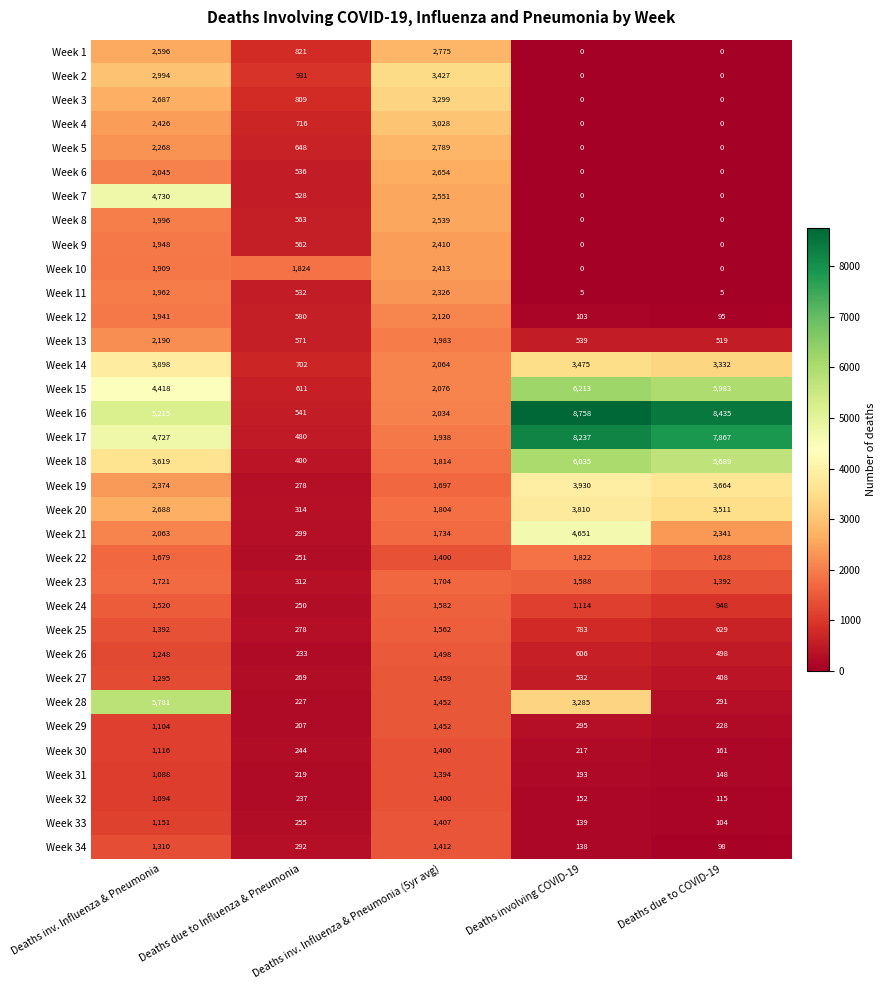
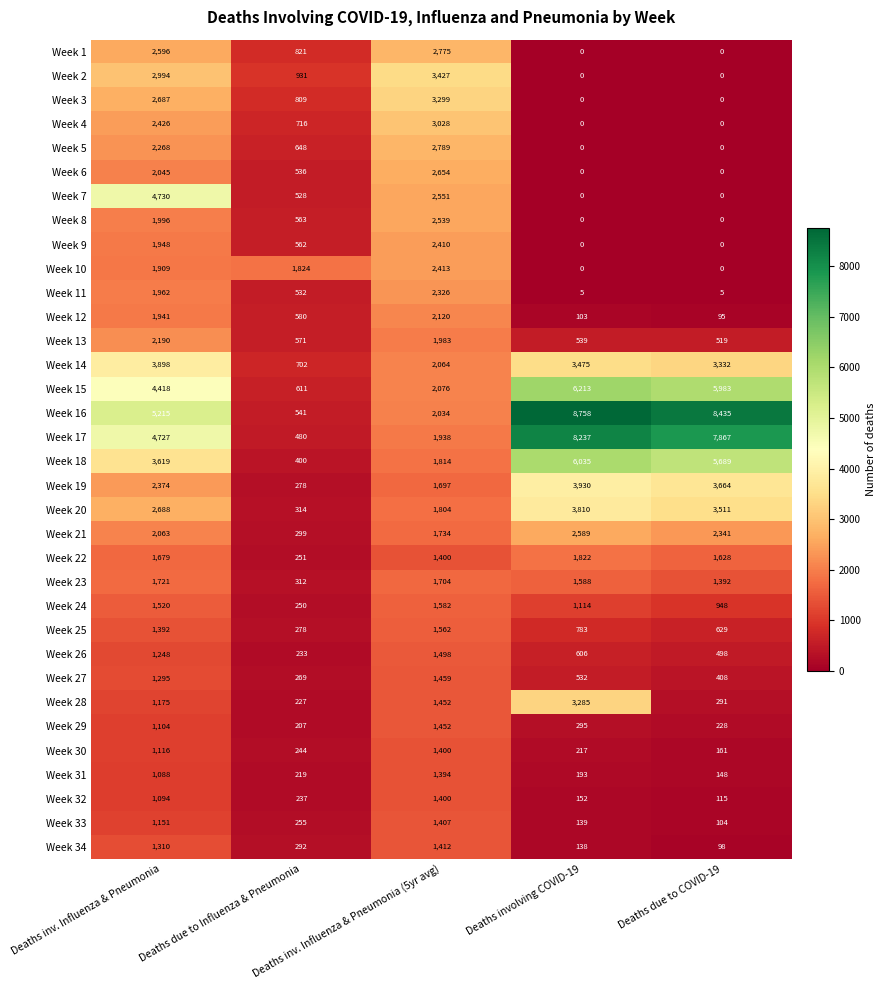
  {
    "Week 1": {
      "Deaths inv. Influenza & Pneumonia": "2,596",
      "Deaths due to Influenza & Pneumonia": "821",
      "Deaths inv. Influenza & Pneumonia (5yr avg)": "2,775",
      "Deaths involving COVID-19": "0",
      "Deaths due to COVID-19": "0"
    },
    "Week 2": {
      "Deaths inv. Influenza & Pneumonia": "2,994",
      "Deaths due to Influenza & Pneumonia": "931",
      "Deaths inv. Influenza & Pneumonia (5yr avg)": "3,427",
      "Deaths involving COVID-19": "0",
      "Deaths due to COVID-19": "0"
    },
    "Week 3": {
      "Deaths inv. Influenza & Pneumonia": "2,687",
      "Deaths due to Influenza & Pneumonia": "809",
      "Deaths inv. Influenza & Pneumonia (5yr avg)": "3,299",
      "Deaths involving COVID-19": "0",
      "Deaths due to COVID-19": "0"
    },
    "Week 4": {
      "Deaths inv. Influenza & Pneumonia": "2,426",
      "Deaths due to Influenza & Pneumonia": "716",
      "Deaths inv. Influenza & Pneumonia (5yr avg)": "3,028",
      "Deaths involving COVID-19": "0",
      "Deaths due to COVID-19": "0"
    },
    "Week 5": {
      "Deaths inv. Influenza & Pneumonia": "2,268",
      "Deaths due to Influenza & Pneumonia": "648",
      "Deaths inv. Influenza & Pneumonia (5yr avg)": "2,789",
      "Deaths involving COVID-19": "0",
      "Deaths due to COVID-19": "0"
    },
    "Week 6": {
      "Deaths inv. Influenza & Pneumonia": "2,045",
      "Deaths due to Influenza & Pneumonia": "536",
      "Deaths inv. Influenza & Pneumonia (5yr avg)": "2,654",
      "Deaths involving COVID-19": "0",
      "Deaths due to COVID-19": "0"
    },
    "Week 7": {
      "Deaths inv. Influenza & Pneumonia": "4,730",
      "Deaths due to Influenza & Pneumonia": "528",
      "Deaths inv. Influenza & Pneumonia (5yr avg)": "2,551",
      "Deaths involving COVID-19": "0",
      "Deaths due to COVID-19": "0"
    },
    "Week 8": {
      "Deaths inv. Influenza & Pneumonia": "1,996",
      "Deaths due to Influenza & Pneumonia": "563",
      "Deaths inv. Influenza & Pneumonia (5yr avg)": "2,539",
      "Deaths involving COVID-19": "0",
      "Deaths due to COVID-19": "0"
    },
    "Week 9": {
      "Deaths inv. Influenza & Pneumonia": "1,948",
      "Deaths due to Influenza & Pneumonia": "562",
      "Deaths inv. Influenza & Pneumonia (5yr avg)": "2,410",
      "Deaths involving COVID-19": "0",
      "Deaths due to COVID-19": "0"
    },
    "Week 10": {
      "Deaths inv. Influenza & Pneumonia": "1,909",
      "Deaths due to Influenza & Pneumonia": "1,824",
      "Deaths inv. Influenza & Pneumonia (5yr avg)": "2,413",
      "Deaths involving COVID-19": "0",
      "Deaths due to COVID-19": "0"
    },
    "Week 11": {
      "Deaths inv. Influenza & Pneumonia": "1,962",
      "Deaths due to Influenza & Pneumonia": "532",
      "Deaths inv. Influenza & Pneumonia (5yr avg)": "2,326",
      "Deaths involving COVID-19": "5",
      "Deaths due to COVID-19": "5"
    },
    "Week 12": {
      "Deaths inv. Influenza & Pneumonia": "1,941",
      "Deaths due to Influenza & Pneumonia": "580",
      "Deaths inv. Influenza & Pneumonia (5yr avg)": "2,120",
      "Deaths involving COVID-19": "103",
      "Deaths due to COVID-19": "95"
    },
    "Week 13": {
      "Deaths inv. Influenza & Pneumonia": "2,190",
      "Deaths due to Influenza & Pneumonia": "571",
      "Deaths inv. Influenza & Pneumonia (5yr avg)": "1,983",
      "Deaths involving COVID-19": "539",
      "Deaths due to COVID-19": "519"
    },
    "Week 14": {
      "Deaths inv. Influenza & Pneumonia": "3,898",
      "Deaths due to Influenza & Pneumonia": "702",
      "Deaths inv. Influenza & Pneumonia (5yr avg)": "2,064",
      "Deaths involving COVID-19": "3,475",
      "Deaths due to COVID-19": "3,332"
    },
    "Week 15": {
      "Deaths inv. Influenza & Pneumonia": "4,418",
      "Deaths due to Influenza & Pneumonia": "611",
      "Deaths inv. Influenza & Pneumonia (5yr avg)": "2,076",
      "Deaths involving COVID-19": "6,213",
      "Deaths due to COVID-19": "5,983"
    },
    "Week 16": {
      "Deaths inv. Influenza & Pneumonia": "5,215",
      "Deaths due to Influenza & Pneumonia": "541",
      "Deaths inv. Influenza & Pneumonia (5yr avg)": "2,034",
      "Deaths involving COVID-19": "8,758",
      "Deaths due to COVID-19": "8,435"
    },
    "Week 17": {
      "Deaths inv. Influenza & Pneumonia": "4,727",
      "Deaths due to Influenza & Pneumonia": "480",
      "Deaths inv. Influenza & Pneumonia (5yr avg)": "1,938",
      "Deaths involving COVID-19": "8,237",
      "Deaths due to COVID-19": "7,867"
    },
    "Week 18": {
      "Deaths inv. Influenza & Pneumonia": "3,619",
      "Deaths due to Influenza & Pneumonia": "400",
      "Deaths inv. Influenza & Pneumonia (5yr avg)": "1,814",
      "Deaths involving COVID-19": "6,035",
      "Deaths due to COVID-19": "5,689"
    },
    "Week 19": {
      "Deaths inv. Influenza & Pneumonia": "2,374",
      "Deaths due to Influenza & Pneumonia": "278",
      "Deaths inv. Influenza & Pneumonia (5yr avg)": "1,697",
      "Deaths involving COVID-19": "3,930",
      "Deaths due to COVID-19": "3,664"
    },
    "Week 20": {
      "Deaths inv. Influenza & Pneumonia": "2,688",
      "Deaths due to Influenza & Pneumonia": "314",
      "Deaths inv. Influenza & Pneumonia (5yr avg)": "1,804",
      "Deaths involving COVID-19": "3,810",
      "Deaths due to COVID-19": "3,511"
    },
    "Week 21": {
      "Deaths inv. Influenza & Pneumonia": "2,063",
      "Deaths due to Influenza & Pneumonia": "299",
      "Deaths inv. Influenza & Pneumonia (5yr avg)": "1,734",
-     "Deaths involving COVID-19": "4,651",
+     "Deaths involving COVID-19": "2,589",
      "Deaths due to COVID-19": "2,341"
    },
    "Week 22": {
      "Deaths inv. Influenza & Pneumonia": "1,679",
      "Deaths due to Influenza & Pneumonia": "251",
      "Deaths inv. Influenza & Pneumonia (5yr avg)": "1,400",
      "Deaths involving COVID-19": "1,822",
      "Deaths due to COVID-19": "1,628"
    },
    "Week 23": {
      "Deaths inv. Influenza & Pneumonia": "1,721",
      "Deaths due to Influenza & Pneumonia": "312",
      "Deaths inv. Influenza & Pneumonia (5yr avg)": "1,704",
      "Deaths involving COVID-19": "1,588",
      "Deaths due to COVID-19": "1,392"
    },
    "Week 24": {
      "Deaths inv. Influenza & Pneumonia": "1,520",
      "Deaths due to Influenza & Pneumonia": "250",
      "Deaths inv. Influenza & Pneumonia (5yr avg)": "1,582",
      "Deaths involving COVID-19": "1,114",
      "Deaths due to COVID-19": "948"
    },
    "Week 25": {
      "Deaths inv. Influenza & Pneumonia": "1,392",
      "Deaths due to Influenza & Pneumonia": "278",
      "Deaths inv. Influenza & Pneumonia (5yr avg)": "1,562",
      "Deaths involving COVID-19": "783",
      "Deaths due to COVID-19": "629"
    },
    "Week 26": {
      "Deaths inv. Influenza & Pneumonia": "1,248",
      "Deaths due to Influenza & Pneumonia": "233",
      "Deaths inv. Influenza & Pneumonia (5yr avg)": "1,498",
      "Deaths involving COVID-19": "606",
      "Deaths due to COVID-19": "498"
    },
    "Week 27": {
      "Deaths inv. Influenza & Pneumonia": "1,295",
      "Deaths due to Influenza & Pneumonia": "269",
      "Deaths inv. Influenza & Pneumonia (5yr avg)": "1,459",
      "Deaths involving COVID-19": "532",
      "Deaths due to COVID-19": "408"
    },
    "Week 28": {
-     "Deaths inv. Influenza & Pneumonia": "5,781",
+     "Deaths inv. Influenza & Pneumonia": "1,175",
      "Deaths due to Influenza & Pneumonia": "227",
      "Deaths inv. Influenza & Pneumonia (5yr avg)": "1,452",
      "Deaths involving COVID-19": "3,285",
      "Deaths due to COVID-19": "291"
    },
    "Week 29": {
      "Deaths inv. Influenza & Pneumonia": "1,104",
      "Deaths due to Influenza & Pneumonia": "207",
      "Deaths inv. Influenza & Pneumonia (5yr avg)": "1,452",
      "Deaths involving COVID-19": "295",
      "Deaths due to COVID-19": "228"
    },
    "Week 30": {
      "Deaths inv. Influenza & Pneumonia": "1,116",
      "Deaths due to Influenza & Pneumonia": "244",
      "Deaths inv. Influenza & Pneumonia (5yr avg)": "1,400",
      "Deaths involving COVID-19": "217",
      "Deaths due to COVID-19": "161"
    },
    "Week 31": {
      "Deaths inv. Influenza & Pneumonia": "1,088",
      "Deaths due to Influenza & Pneumonia": "219",
      "Deaths inv. Influenza & Pneumonia (5yr avg)": "1,394",
      "Deaths involving COVID-19": "193",
      "Deaths due to COVID-19": "148"
    },
    "Week 32": {
      "Deaths inv. Influenza & Pneumonia": "1,094",
      "Deaths due to Influenza & Pneumonia": "237",
      "Deaths inv. Influenza & Pneumonia (5yr avg)": "1,400",
      "Deaths involving COVID-19": "152",
      "Deaths due to COVID-19": "115"
    },
    "Week 33": {
      "Deaths inv. Influenza & Pneumonia": "1,151",
      "Deaths due to Influenza & Pneumonia": "255",
      "Deaths inv. Influenza & Pneumonia (5yr avg)": "1,407",
      "Deaths involving COVID-19": "139",
      "Deaths due to COVID-19": "104"
    },
    "Week 34": {
      "Deaths inv. Influenza & Pneumonia": "1,310",
      "Deaths due to Influenza & Pneumonia": "292",
      "Deaths inv. Influenza & Pneumonia (5yr avg)": "1,412",
      "Deaths involving COVID-19": "138",
      "Deaths due to COVID-19": "98"
    }
  }
